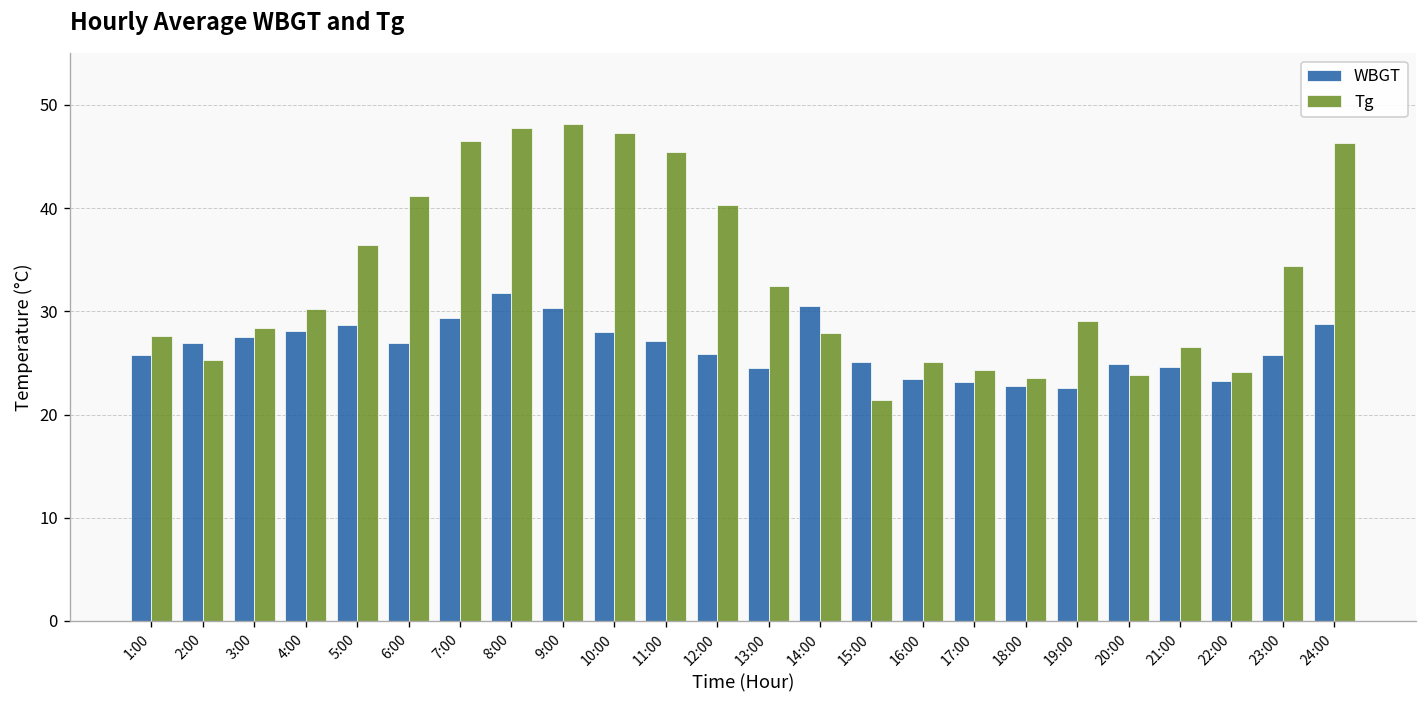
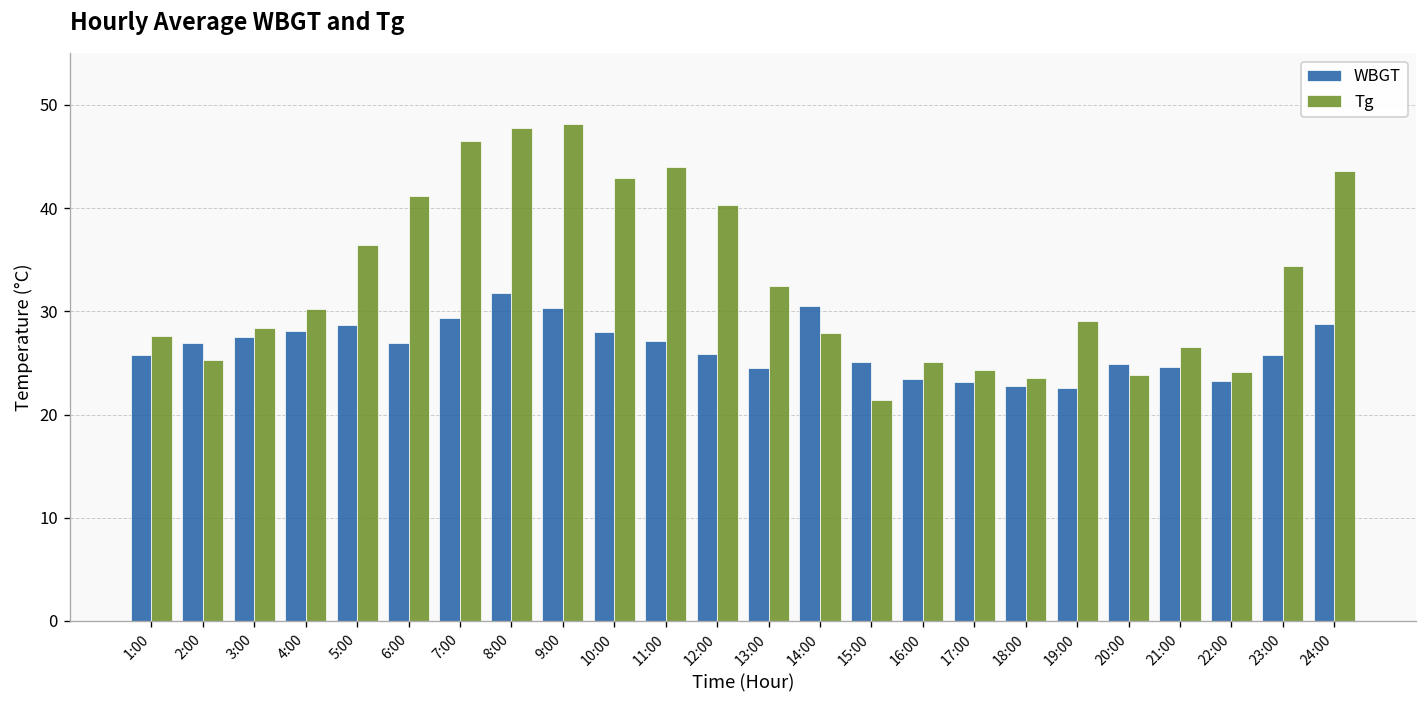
  {
    "WBGT": {
      "1:00": 26,
      "2:00": 27,
      "3:00": 28,
      "4:00": 28,
      "5:00": 29,
      "6:00": 27,
      "7:00": 29,
      "8:00": 32,
      "9:00": 30,
      "10:00": 28,
      "11:00": 27,
      "12:00": 26,
      "13:00": 25,
      "14:00": 31,
      "15:00": 25,
      "16:00": 23,
      "17:00": 23,
      "18:00": 23,
      "19:00": 23,
      "20:00": 25,
      "21:00": 25,
      "22:00": 23,
      "23:00": 26,
      "24:00": 29
    },
    "Tg": {
      "1:00": 28,
      "2:00": 25,
      "3:00": 28,
      "4:00": 30,
      "5:00": 36,
      "6:00": 41,
      "7:00": 47,
      "8:00": 48,
      "9:00": 48,
-     "10:00": 47,
-     "11:00": 45,
+     "10:00": 43,
+     "11:00": 44,
      "12:00": 40,
      "13:00": 33,
      "14:00": 28,
      "15:00": 21,
      "16:00": 25,
      "17:00": 24,
      "18:00": 24,
      "19:00": 29,
      "20:00": 24,
      "21:00": 27,
      "22:00": 24,
      "23:00": 34,
-     "24:00": 46
+     "24:00": 44
    }
  }
